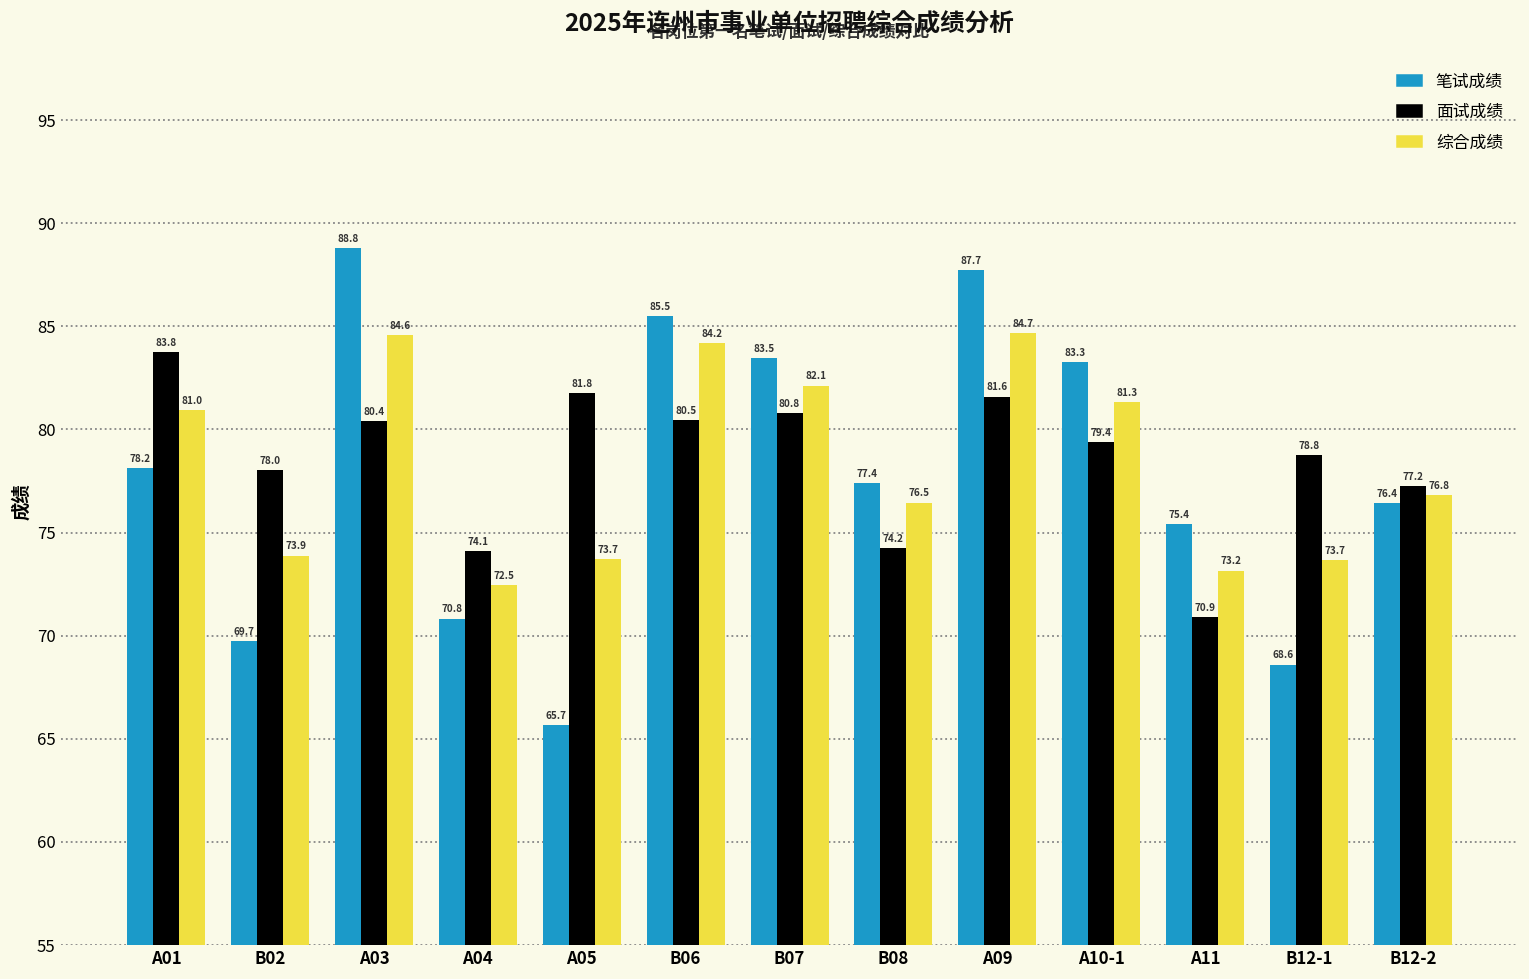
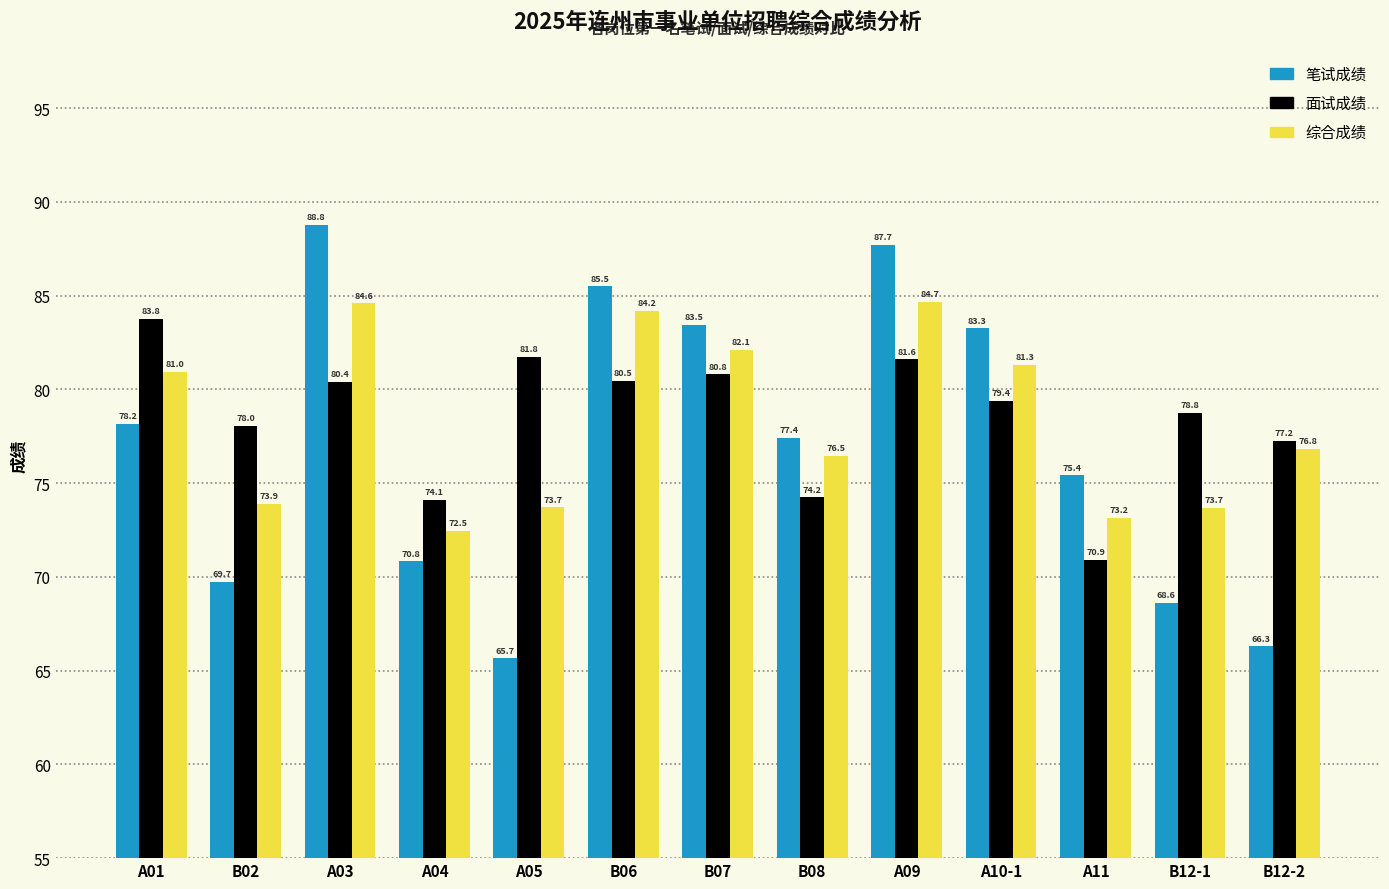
  {
    "笔试成绩": {
      "A01": 78.2,
      "B02": 69.7,
      "A03": 88.8,
      "A04": 70.8,
      "A05": 65.7,
      "B06": 85.5,
      "B07": 83.5,
      "B08": 77.4,
      "A09": 87.7,
      "A10-1": 83.3,
      "A11": 75.4,
      "B12-1": 68.6,
-     "B12-2": 76.4
+     "B12-2": 66.3
    },
    "面试成绩": {
      "A01": 83.8,
      "B02": 78.0,
      "A03": 80.4,
      "A04": 74.1,
      "A05": 81.8,
      "B06": 80.5,
      "B07": 80.8,
      "B08": 74.2,
      "A09": 81.6,
      "A10-1": 79.4,
      "A11": 70.9,
      "B12-1": 78.8,
      "B12-2": 77.2
    },
    "综合成绩": {
      "A01": 81.0,
      "B02": 73.9,
      "A03": 84.6,
      "A04": 72.5,
      "A05": 73.7,
      "B06": 84.2,
      "B07": 82.1,
      "B08": 76.5,
      "A09": 84.7,
      "A10-1": 81.3,
      "A11": 73.2,
      "B12-1": 73.7,
      "B12-2": 76.8
    }
  }
